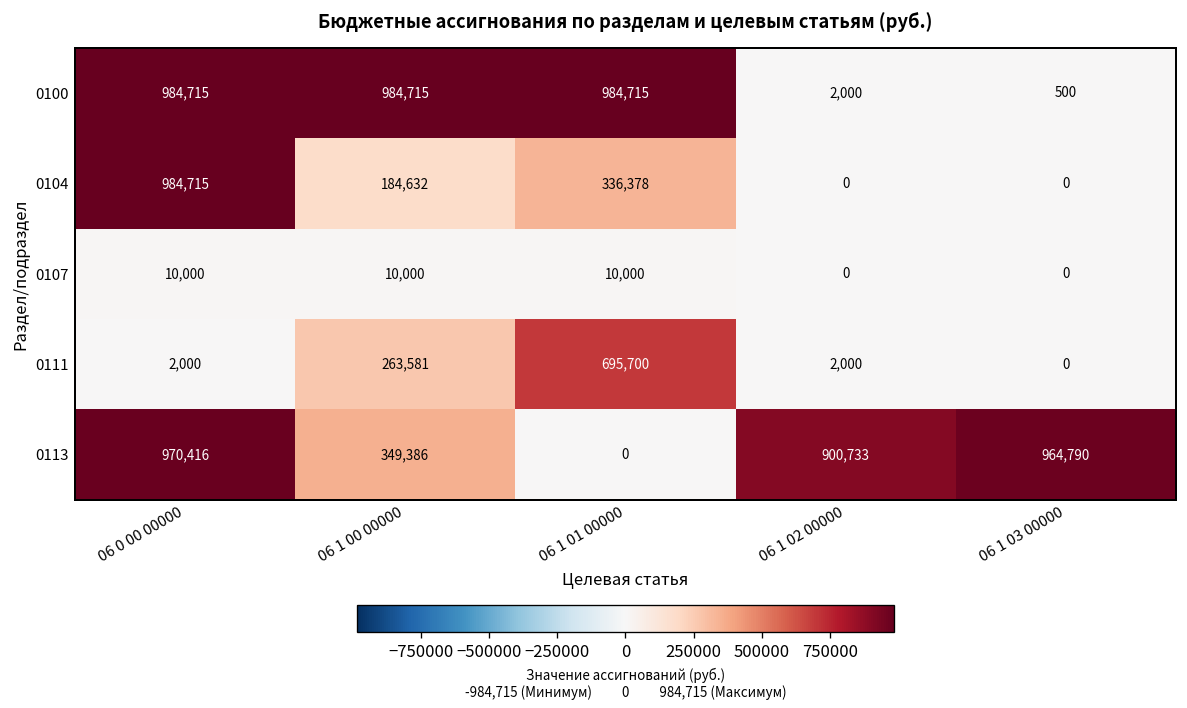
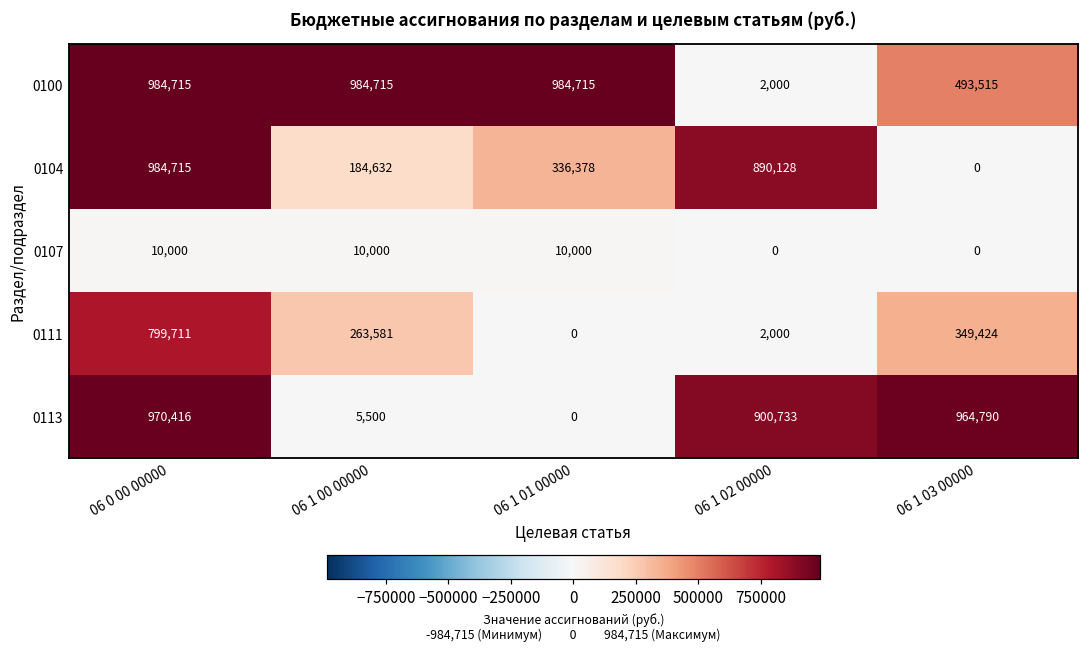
  {
    "0100": {
      "06 0 00 00000": "984,715",
      "06 1 00 00000": "984,715",
      "06 1 01 00000": "984,715",
      "06 1 02 00000": "2,000",
-     "06 1 03 00000": "500"
+     "06 1 03 00000": "493,515"
    },
    "0104": {
      "06 0 00 00000": "984,715",
      "06 1 00 00000": "184,632",
      "06 1 01 00000": "336,378",
-     "06 1 02 00000": "0",
+     "06 1 02 00000": "890,128",
      "06 1 03 00000": "0"
    },
    "0107": {
      "06 0 00 00000": "10,000",
      "06 1 00 00000": "10,000",
      "06 1 01 00000": "10,000",
      "06 1 02 00000": "0",
      "06 1 03 00000": "0"
    },
    "0111": {
-     "06 0 00 00000": "2,000",
+     "06 0 00 00000": "799,711",
      "06 1 00 00000": "263,581",
-     "06 1 01 00000": "695,700",
+     "06 1 01 00000": "0",
      "06 1 02 00000": "2,000",
-     "06 1 03 00000": "0"
+     "06 1 03 00000": "349,424"
    },
    "0113": {
      "06 0 00 00000": "970,416",
-     "06 1 00 00000": "349,386",
+     "06 1 00 00000": "5,500",
      "06 1 01 00000": "0",
      "06 1 02 00000": "900,733",
      "06 1 03 00000": "964,790"
    }
  }
